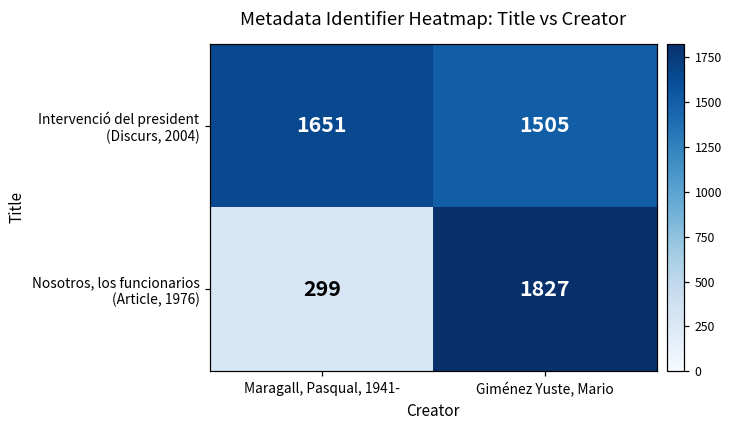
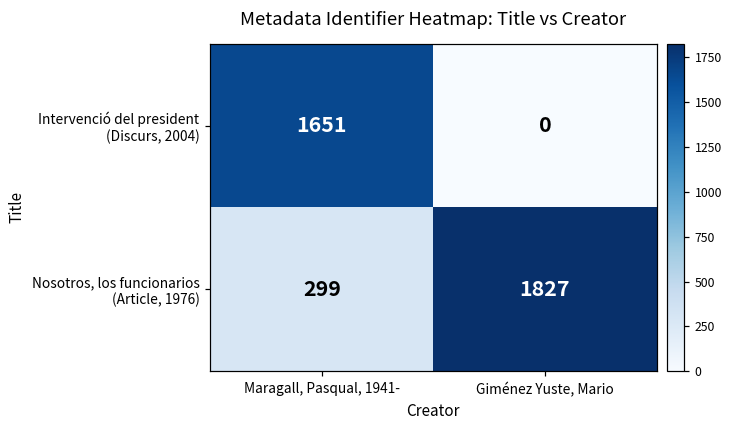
  {
    "Intervenció del president (Discurs, 2004)": {
      "Maragall, Pasqual, 1941-": 1651,
-     "Giménez Yuste, Mario": 1505
+     "Giménez Yuste, Mario": 0
    },
    "Nosotros, los funcionarios (Article, 1976)": {
      "Maragall, Pasqual, 1941-": 299,
      "Giménez Yuste, Mario": 1827
    }
  }
